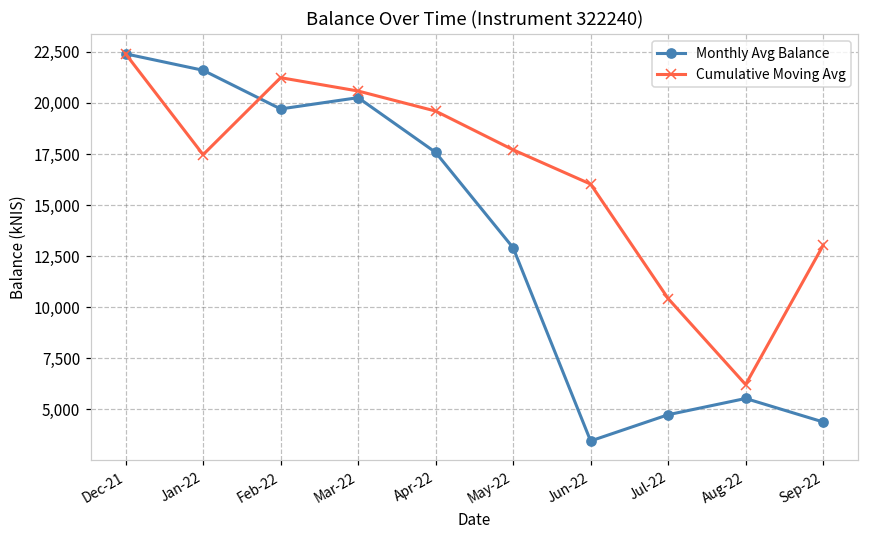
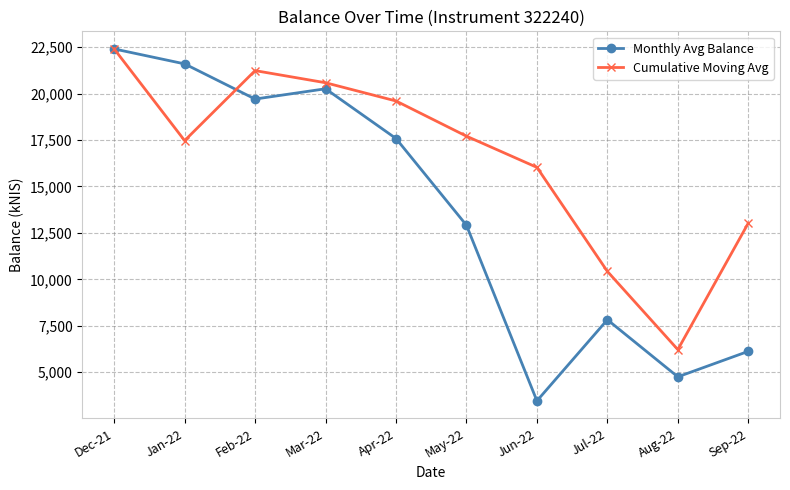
  {
    "Monthly Avg Balance": {
      "Jan-22": "21,600",
      "Feb-22": "19,700",
      "Mar-22": "20,300",
      "Apr-22": "17,600",
      "May-22": "12,900",
      "Jun-22": "3,500",
-     "Jul-22": "4,700",
-     "Aug-22": "5,500",
-     "Sep-22": "4,400"
+     "Jul-22": "7,800",
+     "Aug-22": "4,700",
+     "Sep-22": "6,100"
    },
    "Cumulative Moving Avg": {
      "Jan-22": "17,500",
      "Feb-22": "21,200",
      "Mar-22": "20,600",
      "Apr-22": "19,600",
      "May-22": "17,700",
      "Jun-22": "16,000",
      "Jul-22": "10,400",
      "Aug-22": "6,200",
      "Sep-22": "13,000"
    }
  }
